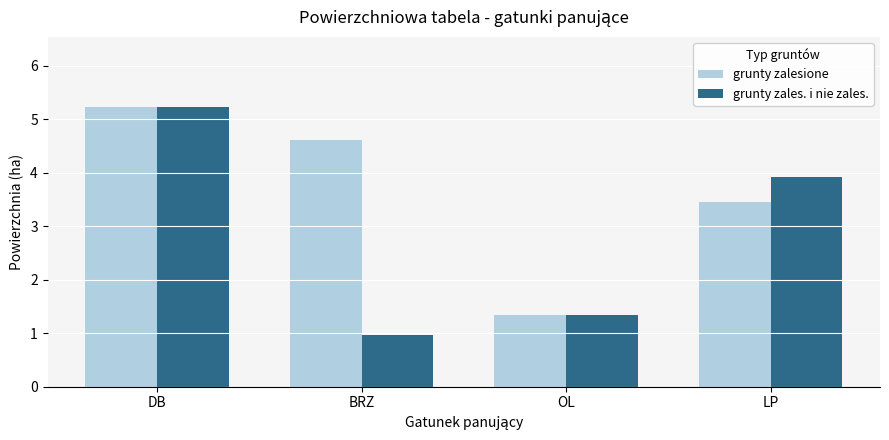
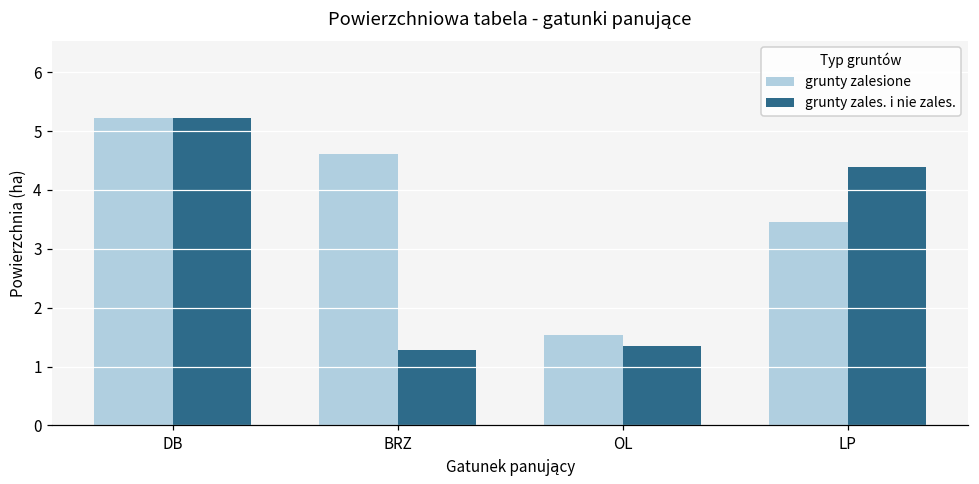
  {
    "grunty zalesione": {
      "DB": 5.2,
      "BRZ": 4.6,
-     "OL": 1.3,
+     "OL": 1.5,
      "LP": 3.5
    },
    "grunty zales. i nie zales.": {
      "DB": 5.2,
-     "BRZ": 1.0,
+     "BRZ": 1.3,
      "OL": 1.3,
-     "LP": 3.9
+     "LP": 4.4
    }
  }
